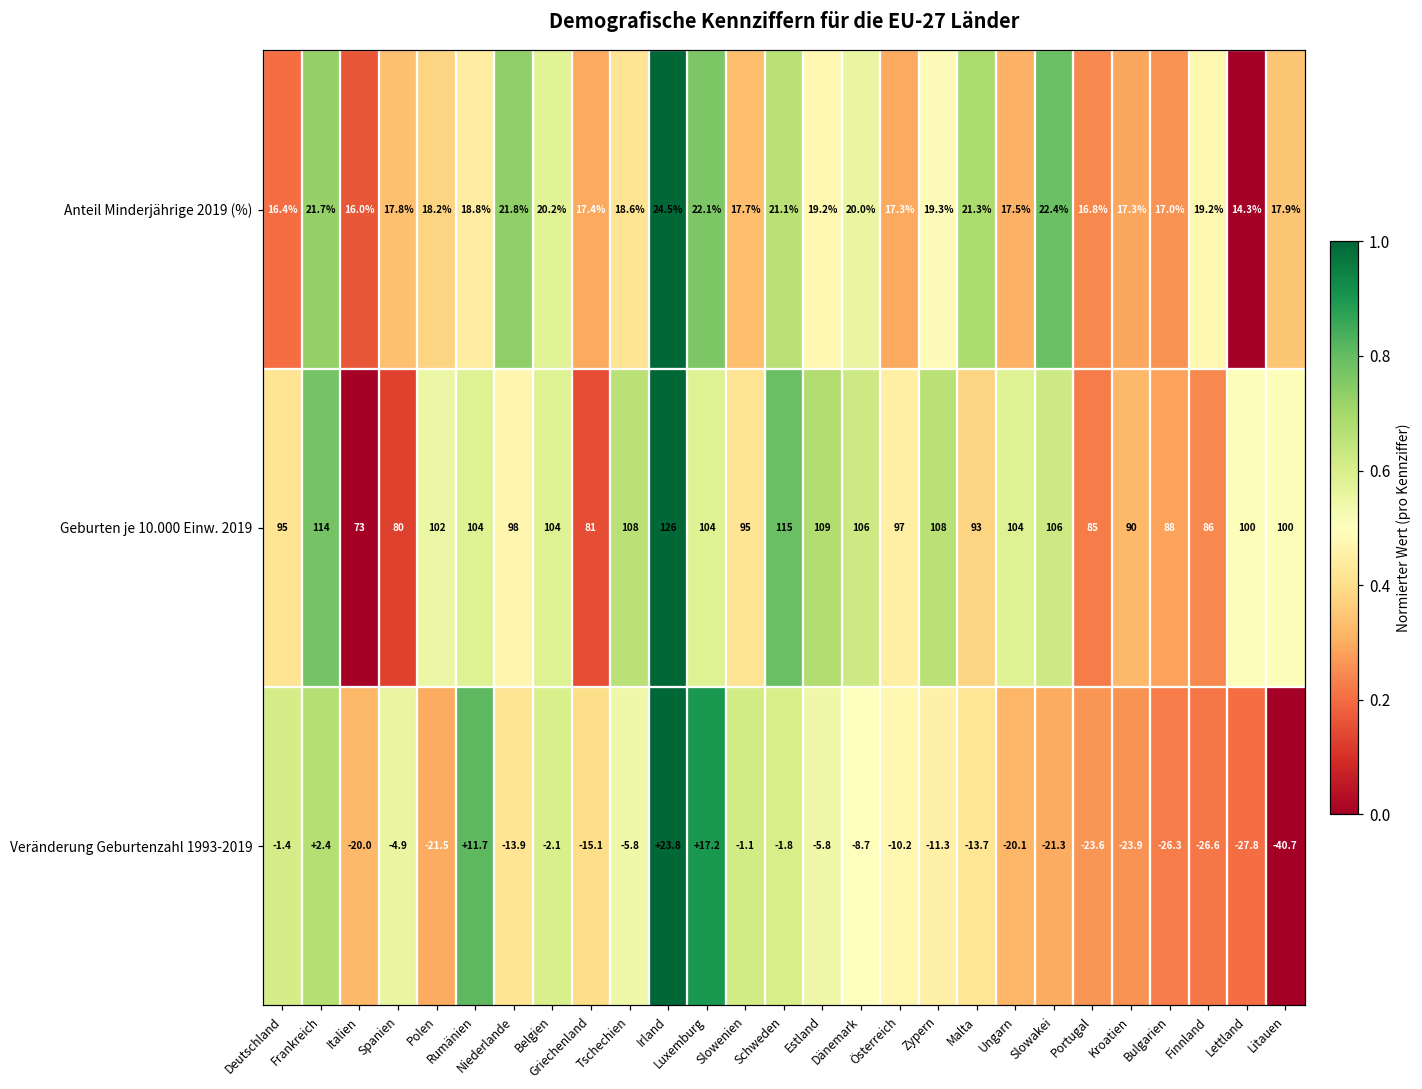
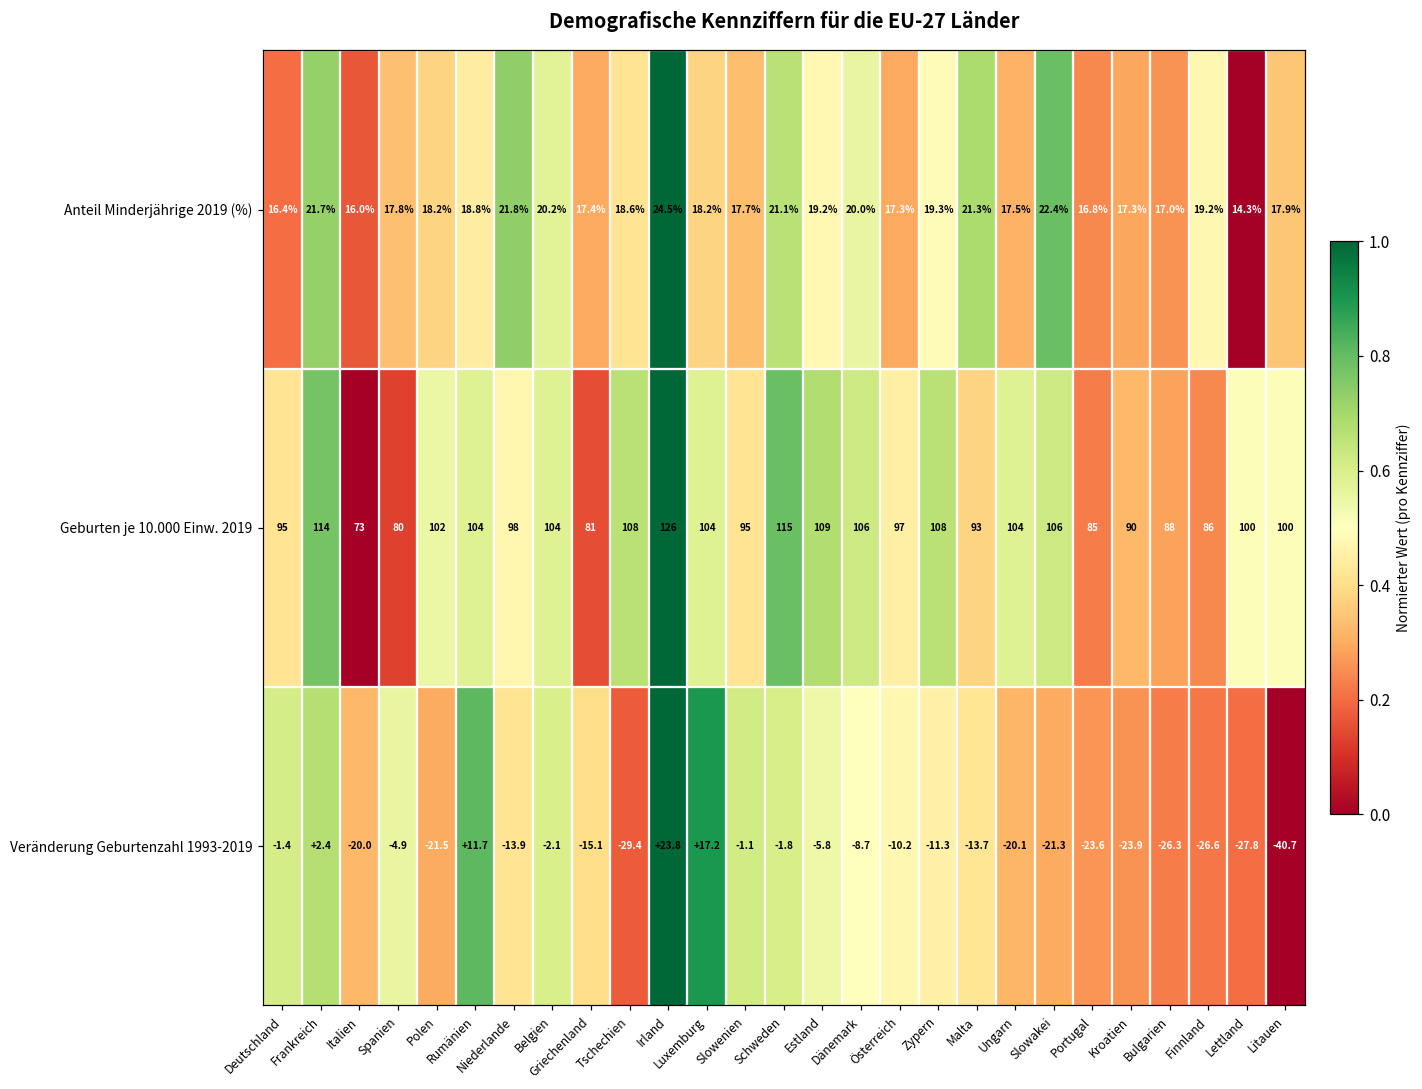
  {
    "Anteil Minderjährige 2019 (%)": {
      "Deutschland": "16.4%",
      "Frankreich": "21.7%",
      "Italien": "16.0%",
      "Spanien": "17.8%",
      "Polen": "18.2%",
      "Rumänien": "18.8%",
      "Niederlande": "21.8%",
      "Belgien": "20.2%",
      "Griechenland": "17.4%",
      "Tschechien": "18.6%",
      "Irland": "24.5%",
-     "Luxemburg": "22.1%",
+     "Luxemburg": "18.2%",
      "Slowenien": "17.7%",
      "Schweden": "21.1%",
      "Estland": "19.2%",
      "Dänemark": "20.0%",
      "Österreich": "17.3%",
      "Zypern": "19.3%",
      "Malta": "21.3%",
      "Ungarn": "17.5%",
      "Slowakei": "22.4%",
      "Portugal": "16.8%",
      "Kroatien": "17.3%",
      "Bulgarien": "17.0%",
      "Finnland": "19.2%",
      "Lettland": "14.3%",
      "Litauen": "17.9%"
    },
    "Geburten je 10.000 Einw. 2019": {
      "Deutschland": "95",
      "Frankreich": "114",
      "Italien": "73",
      "Spanien": "80",
      "Polen": "102",
      "Rumänien": "104",
      "Niederlande": "98",
      "Belgien": "104",
      "Griechenland": "81",
      "Tschechien": "108",
      "Irland": "126",
      "Luxemburg": "104",
      "Slowenien": "95",
      "Schweden": "115",
      "Estland": "109",
      "Dänemark": "106",
      "Österreich": "97",
      "Zypern": "108",
      "Malta": "93",
      "Ungarn": "104",
      "Slowakei": "106",
      "Portugal": "85",
      "Kroatien": "90",
      "Bulgarien": "88",
      "Finnland": "86",
      "Lettland": "100",
      "Litauen": "100"
    },
    "Veränderung Geburtenzahl 1993-2019": {
      "Deutschland": "-1.4",
      "Frankreich": "+2.4",
      "Italien": "-20.0",
      "Spanien": "-4.9",
      "Polen": "-21.5",
      "Rumänien": "+11.7",
      "Niederlande": "-13.9",
      "Belgien": "-2.1",
      "Griechenland": "-15.1",
-     "Tschechien": "-5.8",
+     "Tschechien": "-29.4",
      "Irland": "+23.8",
      "Luxemburg": "+17.2",
      "Slowenien": "-1.1",
      "Schweden": "-1.8",
      "Estland": "-5.8",
      "Dänemark": "-8.7",
      "Österreich": "-10.2",
      "Zypern": "-11.3",
      "Malta": "-13.7",
      "Ungarn": "-20.1",
      "Slowakei": "-21.3",
      "Portugal": "-23.6",
      "Kroatien": "-23.9",
      "Bulgarien": "-26.3",
      "Finnland": "-26.6",
      "Lettland": "-27.8",
      "Litauen": "-40.7"
    }
  }
